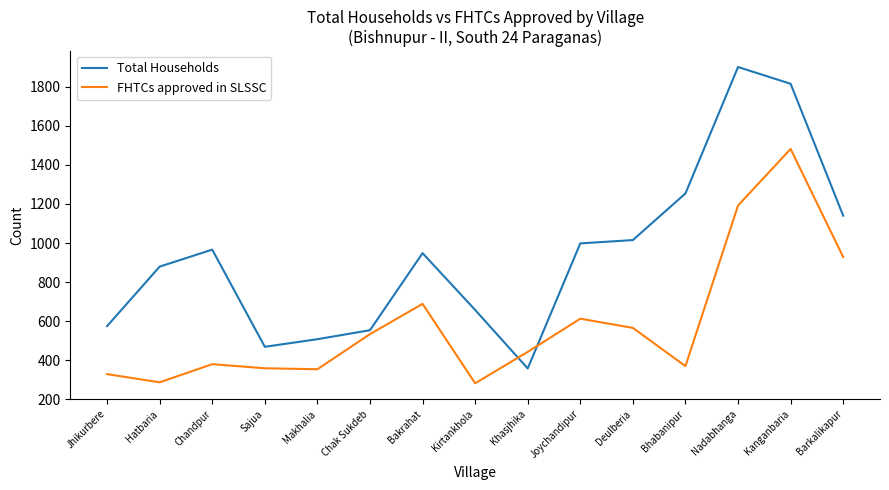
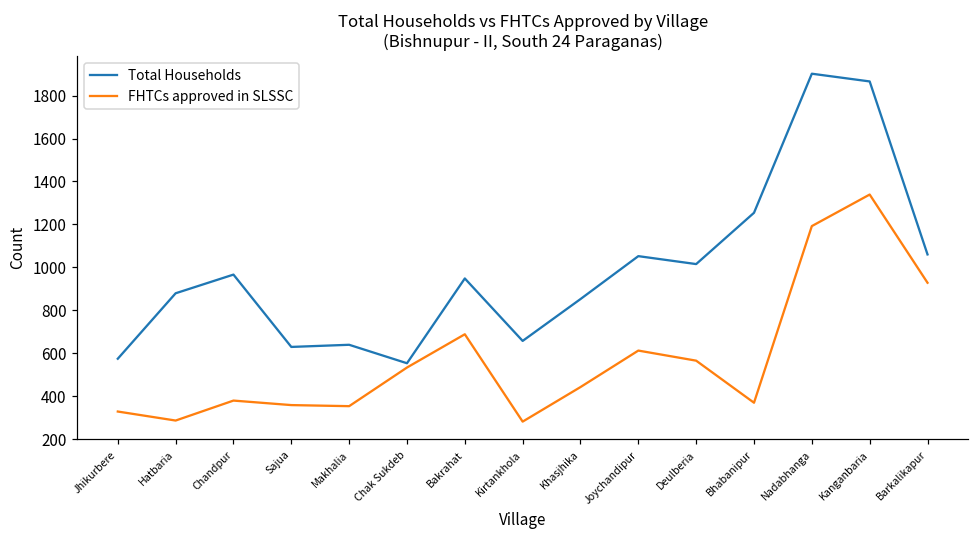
  {
    "Total Households": {
      "Jhikurbere": 570,
      "Hatbaria": 880,
      "Chandpur": 970,
-     "Sajua": 470,
-     "Makhalia": 510,
+     "Sajua": 630,
+     "Makhalia": 640,
      "Chak Sukdeb": 550,
      "Bakrahat": 950,
      "Kirtankhola": 660,
-     "Khasjhika": 360,
-     "Joychandipur": 1000,
+     "Khasjhika": 850,
+     "Joychandipur": 1050,
      "Deulberia": 1020,
      "Bhabanipur": 1250,
      "Nadabhanga": 1900,
-     "Kanganbaria": 1820,
-     "Barkalikapur": 1140
+     "Kanganbaria": 1870,
+     "Barkalikapur": 1060
    },
    "FHTCs approved in SLSSC": {
      "Jhikurbere": 330,
      "Hatbaria": 290,
      "Chandpur": 380,
      "Sajua": 360,
      "Makhalia": 350,
      "Chak Sukdeb": 530,
      "Bakrahat": 690,
      "Kirtankhola": 280,
      "Khasjhika": 440,
      "Joychandipur": 610,
      "Deulberia": 570,
      "Bhabanipur": 370,
      "Nadabhanga": 1190,
-     "Kanganbaria": 1480,
+     "Kanganbaria": 1340,
      "Barkalikapur": 930
    }
  }
